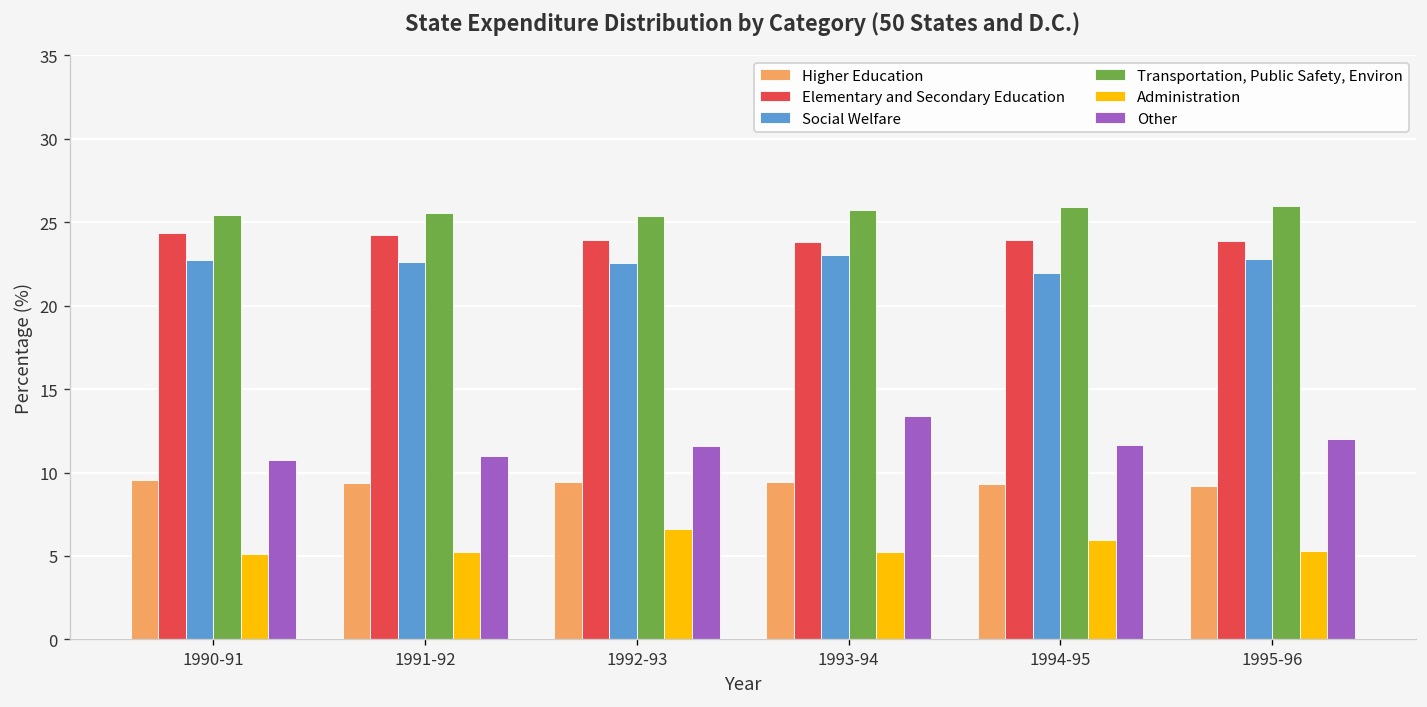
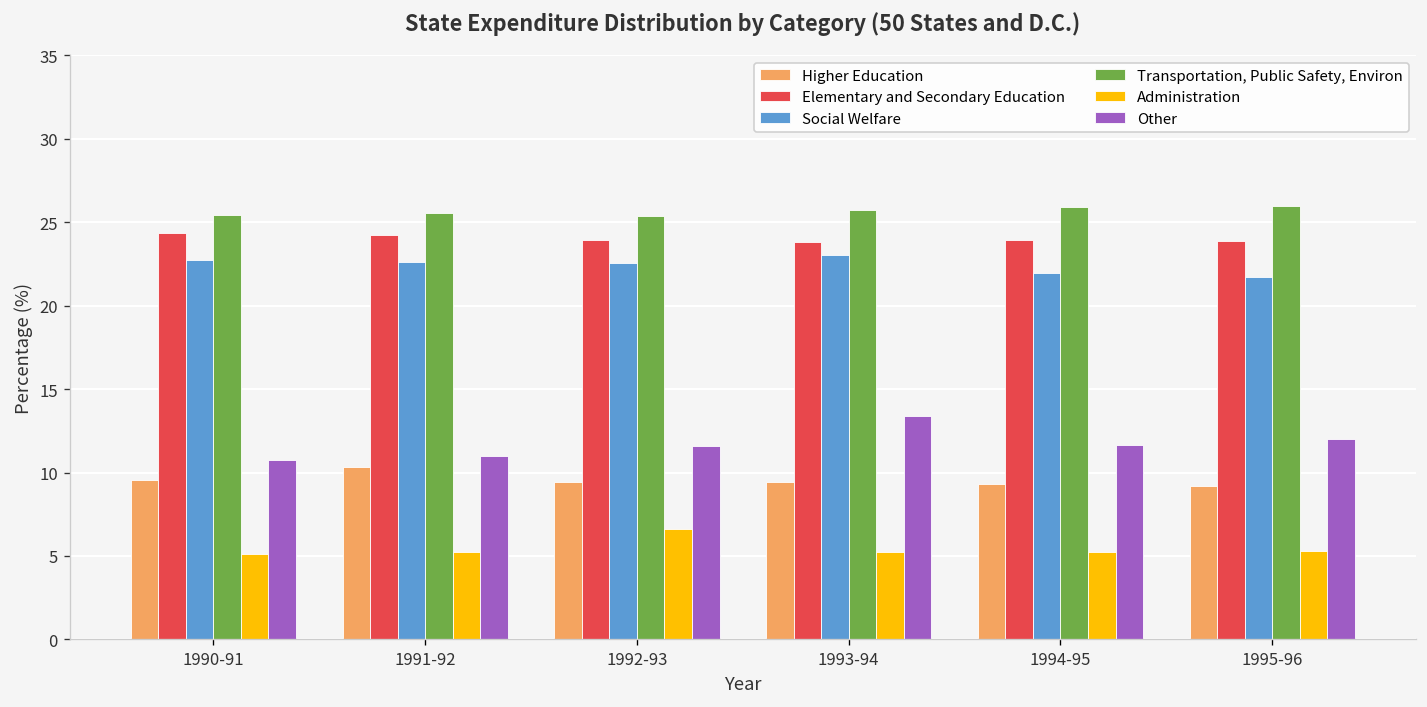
  {
    "Higher Education": {
      "1990-91": 9.5,
-     "1991-92": 9.4,
+     "1991-92": 10.3,
      "1992-93": 9.4,
      "1993-94": 9.4,
      "1994-95": 9.3,
      "1995-96": 9.2
    },
    "Elementary and Secondary Education": {
      "1990-91": 24.4,
      "1991-92": 24.2,
      "1992-93": 23.9,
      "1993-94": 23.8,
      "1994-95": 23.9,
      "1995-96": 23.9
    },
    "Social Welfare": {
      "1990-91": 22.7,
      "1991-92": 22.6,
      "1992-93": 22.5,
      "1993-94": 23.1,
      "1994-95": 22.0,
-     "1995-96": 22.8
+     "1995-96": 21.7
    },
    "Transportation, Public Safety, Environ": {
      "1990-91": 25.5,
      "1991-92": 25.5,
      "1992-93": 25.3,
      "1993-94": 25.7,
      "1994-95": 25.9,
      "1995-96": 26.0
    },
    "Administration": {
      "1990-91": 5.1,
      "1991-92": 5.3,
      "1992-93": 6.6,
      "1993-94": 5.2,
-     "1994-95": 5.9,
+     "1994-95": 5.2,
      "1995-96": 5.3
    },
    "Other": {
      "1990-91": 10.8,
      "1991-92": 11.0,
      "1992-93": 11.6,
      "1993-94": 13.4,
      "1994-95": 11.6,
      "1995-96": 12.0
    }
  }
